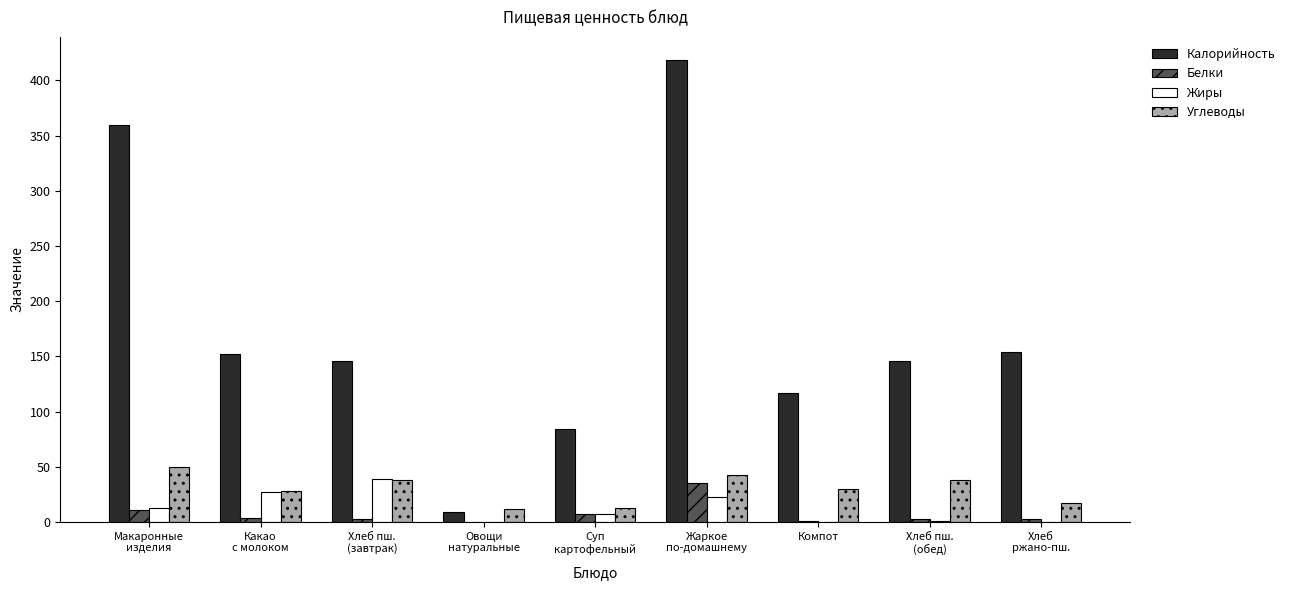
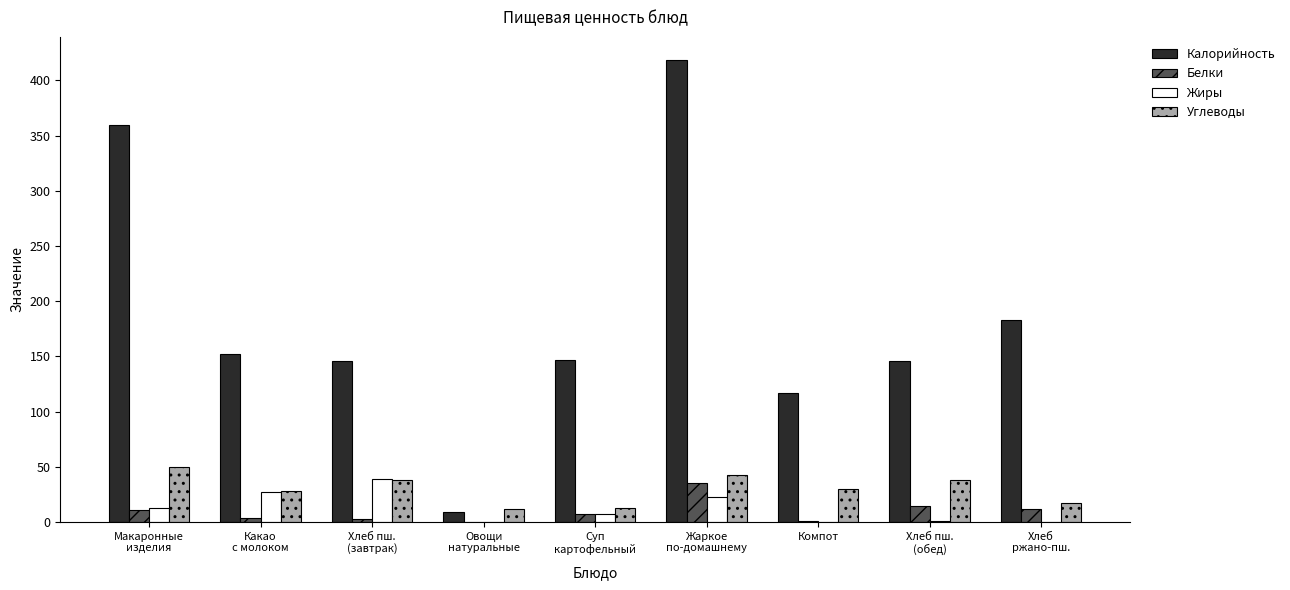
  {
    "Калорийность": {
      "Макаронные изделия": 360,
      "Какао с молоком": 152,
      "Хлеб пш. (завтрак)": 146,
      "Овощи натуральные": 9,
-     "Суп картофельный": 84,
+     "Суп картофельный": 147,
      "Жаркое по-домашнему": 419,
      "Компот": 117,
      "Хлеб пш. (обед)": 146,
-     "Хлеб ржано-пш.": 154
+     "Хлеб ржано-пш.": 183
    },
    "Белки": {
      "Макаронные изделия": 11,
      "Какао с молоком": 4,
      "Хлеб пш. (завтрак)": 3,
      "Суп картофельный": 7,
      "Жаркое по-домашнему": 35,
-     "Хлеб пш. (обед)": 3,
-     "Хлеб ржано-пш.": 3
+     "Хлеб пш. (обед)": 14,
+     "Хлеб ржано-пш.": 12
    },
    "Жиры": {
      "Макаронные изделия": 13,
      "Какао с молоком": 27,
      "Хлеб пш. (завтрак)": 39,
      "Овощи натуральные": 0,
      "Суп картофельный": 7,
      "Жаркое по-домашнему": 23,
      "Компот": 0
    },
    "Углеводы": {
      "Макаронные изделия": 50,
      "Какао с молоком": 28,
      "Хлеб пш. (завтрак)": 38,
      "Овощи натуральные": 12,
      "Суп картофельный": 12,
      "Жаркое по-домашнему": 42,
      "Компот": 30,
      "Хлеб пш. (обед)": 38,
      "Хлеб ржано-пш.": 17
    }
  }
